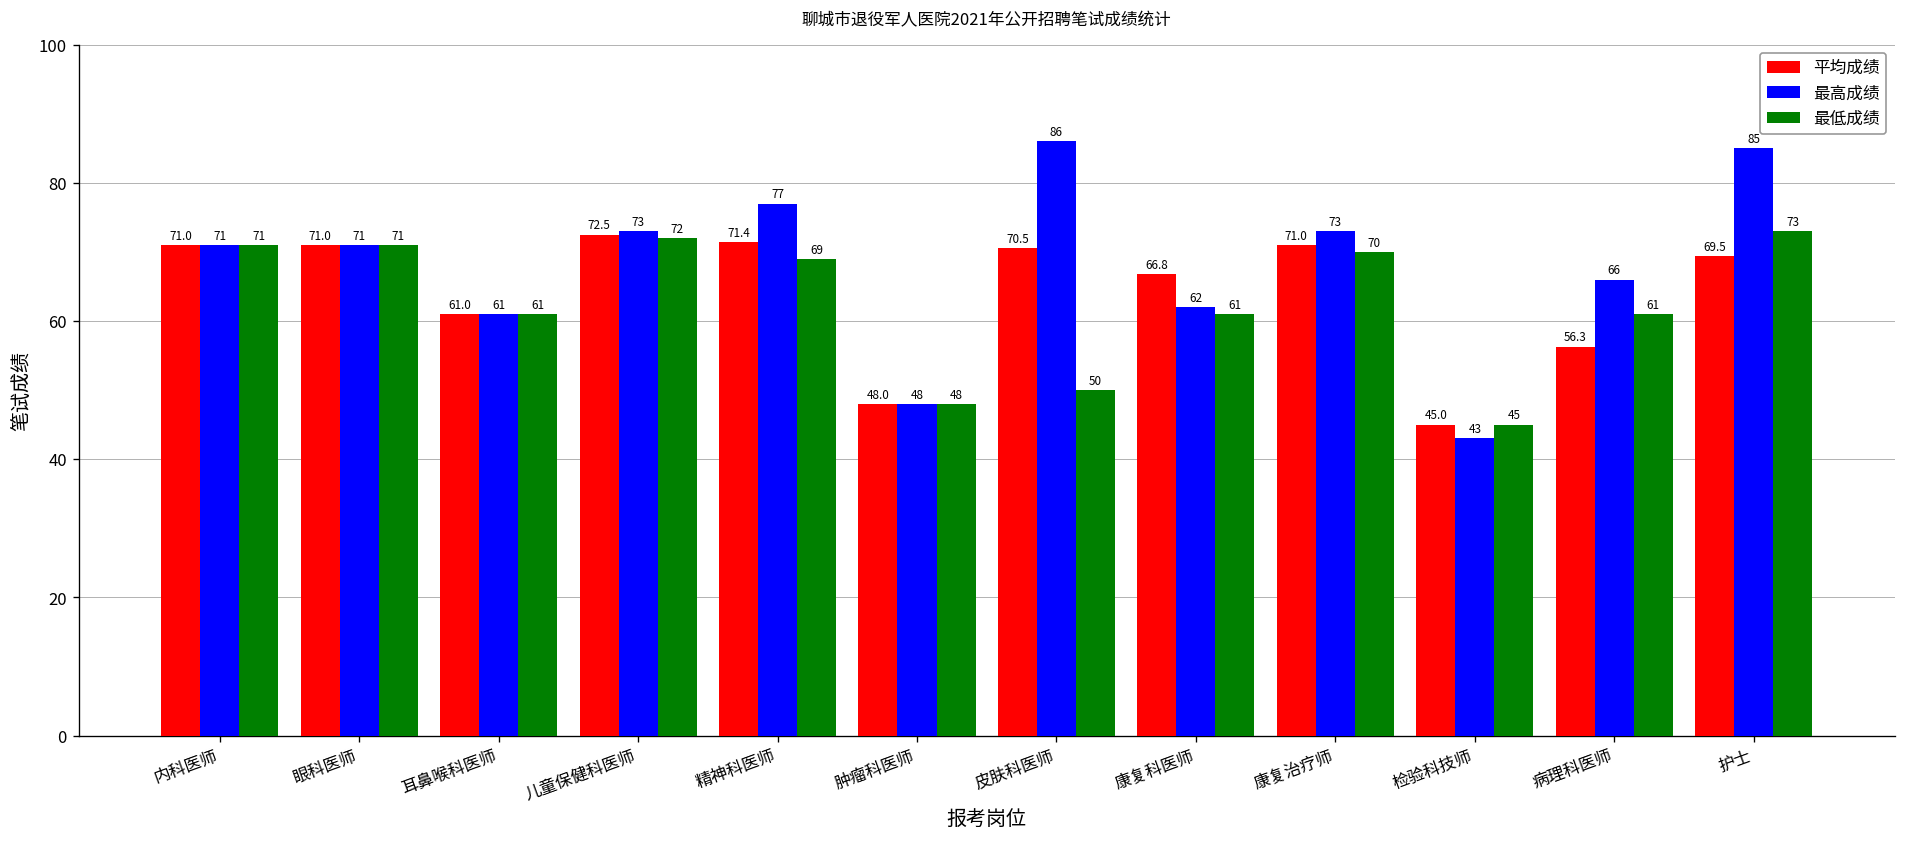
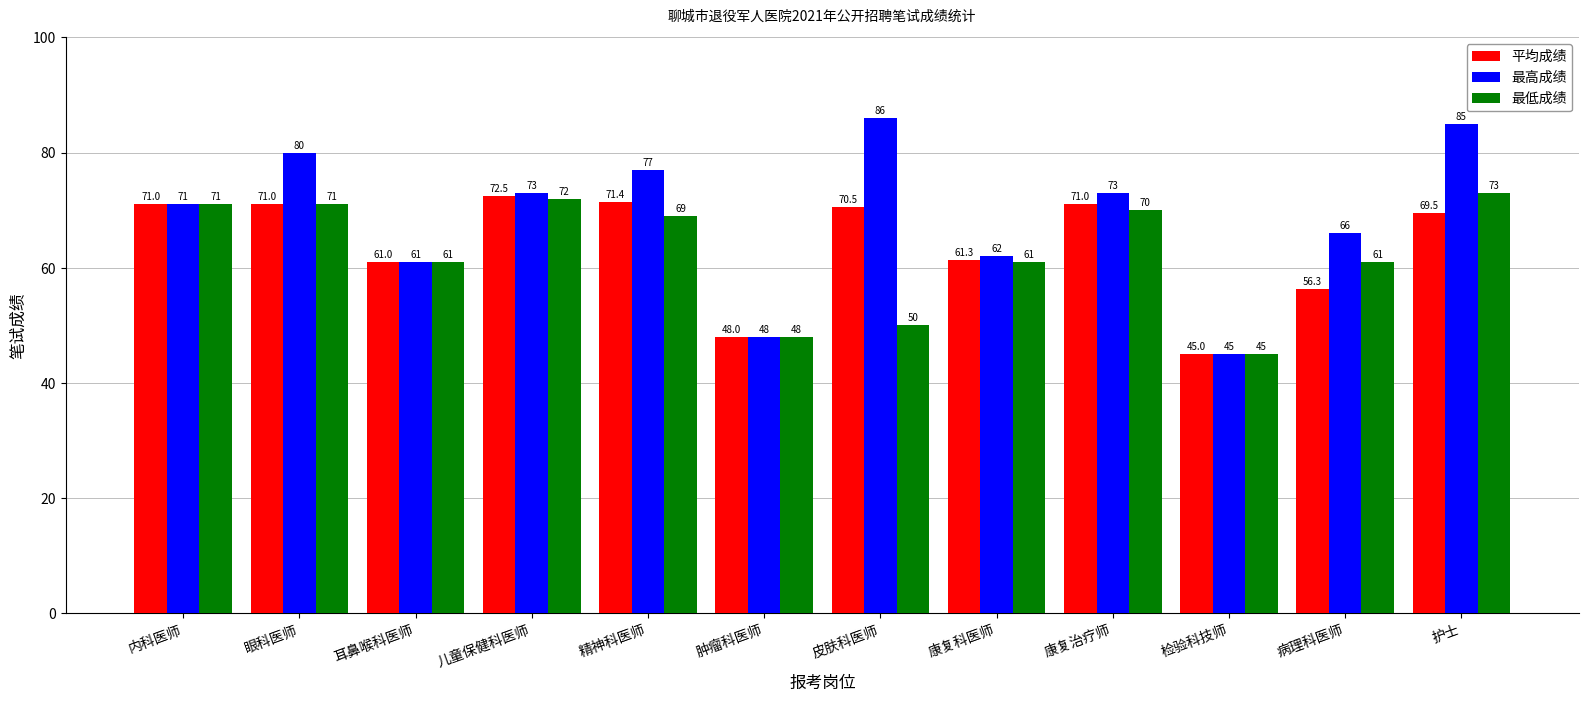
  {
    "平均成绩": {
      "内科医师": 71.0,
      "眼科医师": 71.0,
      "耳鼻喉科医师": 61.0,
      "儿童保健科医师": 72.5,
      "精神科医师": 71.4,
      "肿瘤科医师": 48.0,
      "皮肤科医师": 70.5,
-     "康复科医师": 66.8,
+     "康复科医师": 61.3,
      "康复治疗师": 71.0,
      "检验科技师": 45.0,
      "病理科医师": 56.3,
      "护士": 69.5
    },
    "最高成绩": {
      "内科医师": 71,
-     "眼科医师": 71,
+     "眼科医师": 80,
      "耳鼻喉科医师": 61,
      "儿童保健科医师": 73,
      "精神科医师": 77,
      "肿瘤科医师": 48,
      "皮肤科医师": 86,
      "康复科医师": 62,
      "康复治疗师": 73,
-     "检验科技师": 43,
+     "检验科技师": 45,
      "病理科医师": 66,
      "护士": 85
    },
    "最低成绩": {
      "内科医师": 71,
      "眼科医师": 71,
      "耳鼻喉科医师": 61,
      "儿童保健科医师": 72,
      "精神科医师": 69,
      "肿瘤科医师": 48,
      "皮肤科医师": 50,
      "康复科医师": 61,
      "康复治疗师": 70,
      "检验科技师": 45,
      "病理科医师": 61,
      "护士": 73
    }
  }
